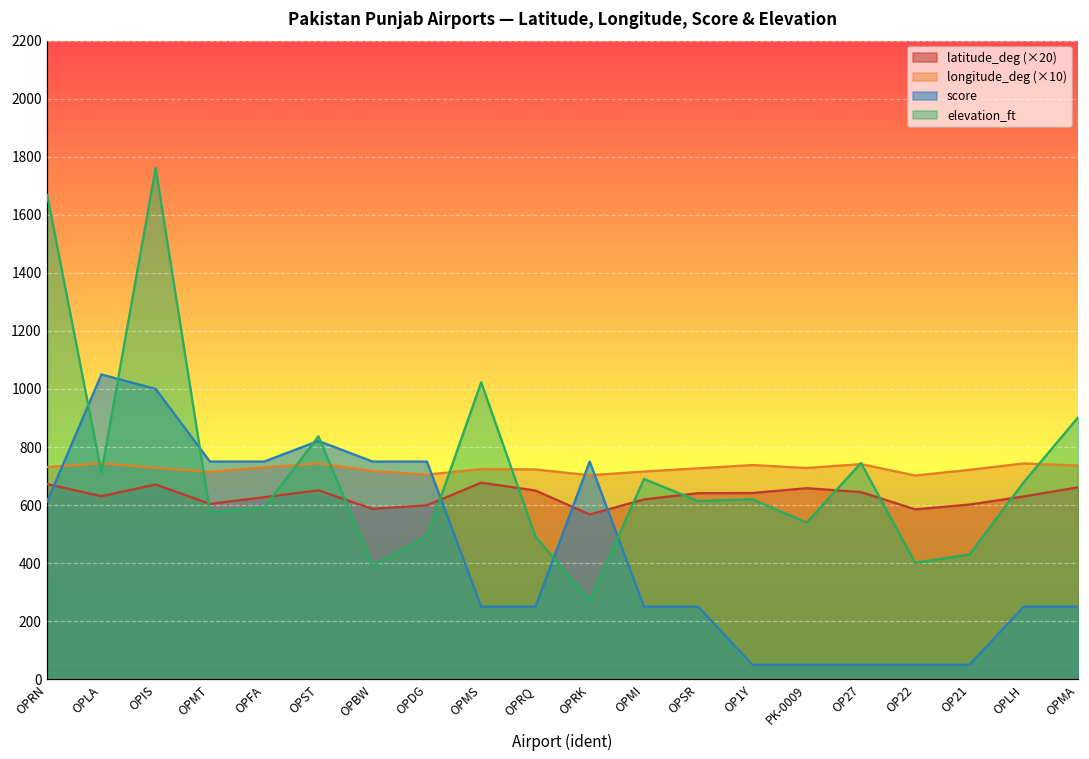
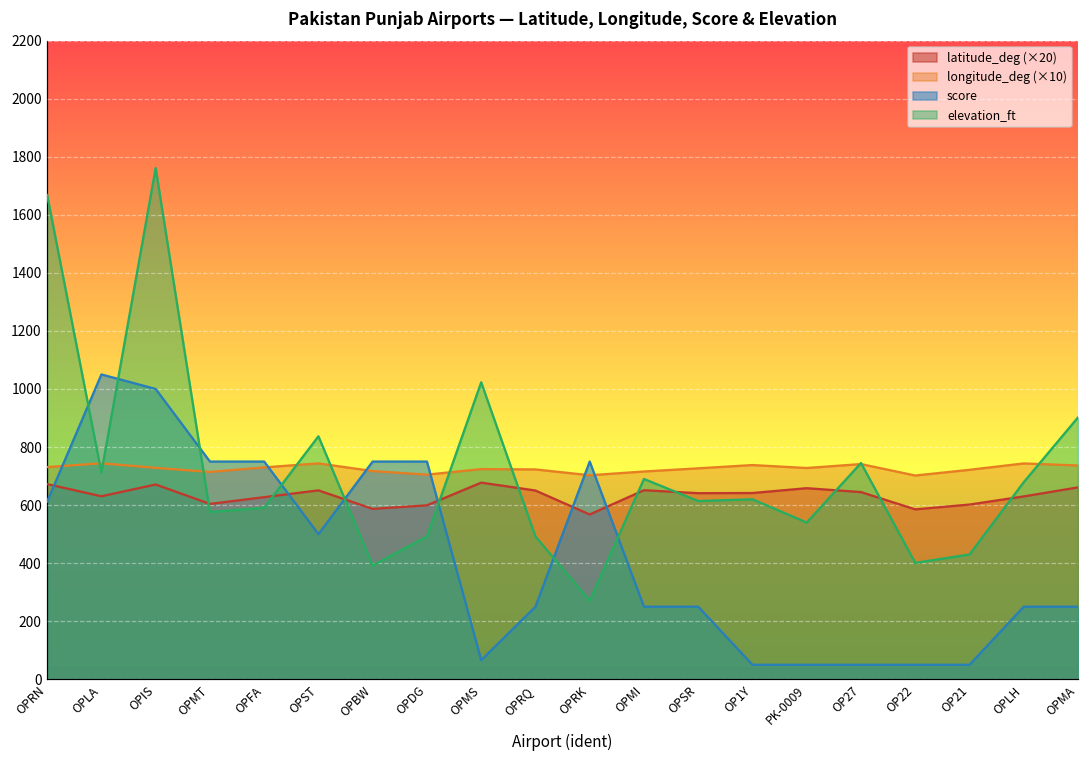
  {
    "latitude_deg (×20)": {
      "OPRN": 670,
      "OPLA": 630,
      "OPIS": 670,
      "OPMT": 600,
      "OPFA": 630,
      "OPST": 650,
      "OPBW": 590,
      "OPDG": 600,
      "OPMS": 680,
      "OPRQ": 650,
      "OPRK": 570,
-     "OPMI": 620,
+     "OPMI": 650,
      "OPSR": 640,
      "OP1Y": 640,
      "PK-0009": 660,
      "OP27": 640,
      "OP22": 590,
      "OP21": 600,
      "OPLH": 630,
      "OPMA": 660
    },
    "longitude_deg (×10)": {
      "OPRN": 730,
      "OPLA": 740,
      "OPIS": 730,
      "OPMT": 710,
      "OPFA": 730,
      "OPST": 740,
      "OPBW": 720,
      "OPDG": 700,
      "OPMS": 720,
      "OPRQ": 720,
      "OPRK": 700,
      "OPMI": 720,
      "OPSR": 730,
      "OP1Y": 740,
      "PK-0009": 730,
      "OP22": 700,
      "OP21": 720,
      "OPLH": 740,
      "OPMA": 740
    },
    "score": {
      "OPRN": 610,
      "OPLA": 1050,
      "OPIS": 1000,
      "OPMT": 750,
      "OPFA": 750,
-     "OPST": 820,
+     "OPST": 500,
      "OPBW": 750,
      "OPDG": 750,
-     "OPMS": 250,
+     "OPMS": 70,
      "OPRQ": 250,
      "OPRK": 750,
      "OPMI": 250,
      "OPSR": 250,
      "OP1Y": 50,
      "PK-0009": 50,
      "OP27": 50,
      "OP22": 50,
      "OP21": 50,
      "OPLH": 250,
      "OPMA": 250
    },
    "elevation_ft": {
      "OPRN": 1670,
      "OPLA": 710,
      "OPIS": 1760,
      "OPMT": 580,
      "OPFA": 590,
      "OPST": 840,
      "OPBW": 390,
      "OPDG": 490,
      "OPMS": 1020,
      "OPRQ": 490,
      "OPRK": 270,
      "OPMI": 690,
      "OPSR": 610,
      "OP1Y": 620,
      "PK-0009": 540,
      "OP22": 400,
      "OP21": 430,
      "OPLH": 680,
      "OPMA": 900
    }
  }
